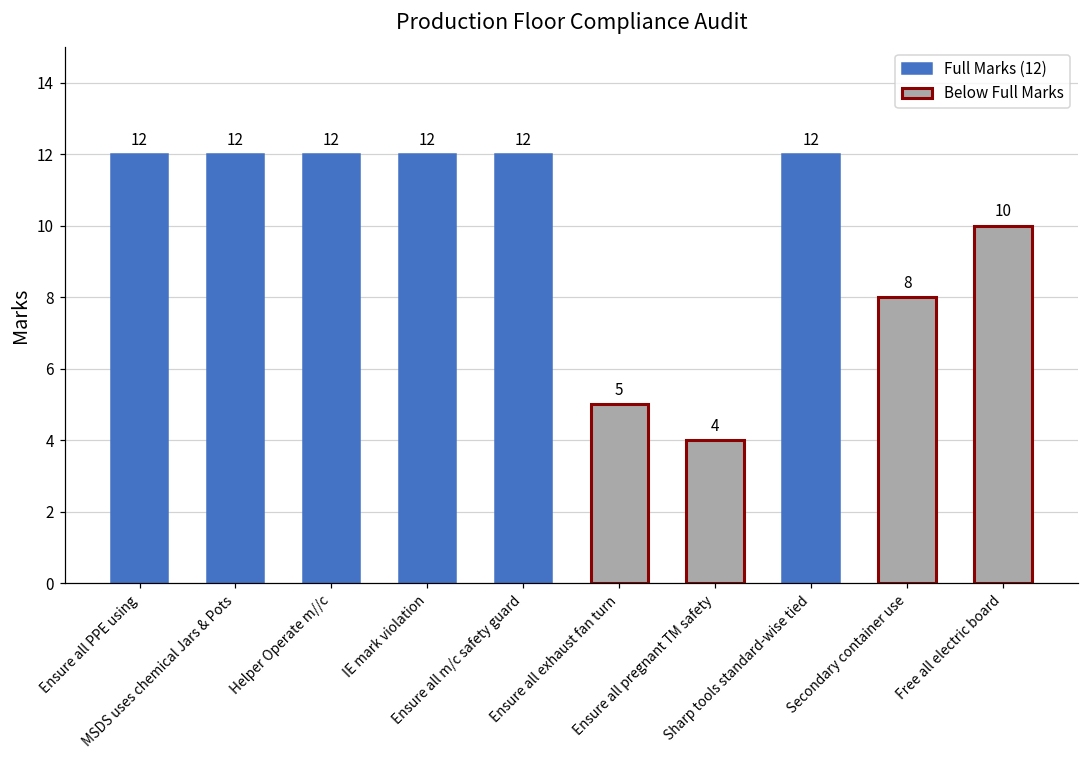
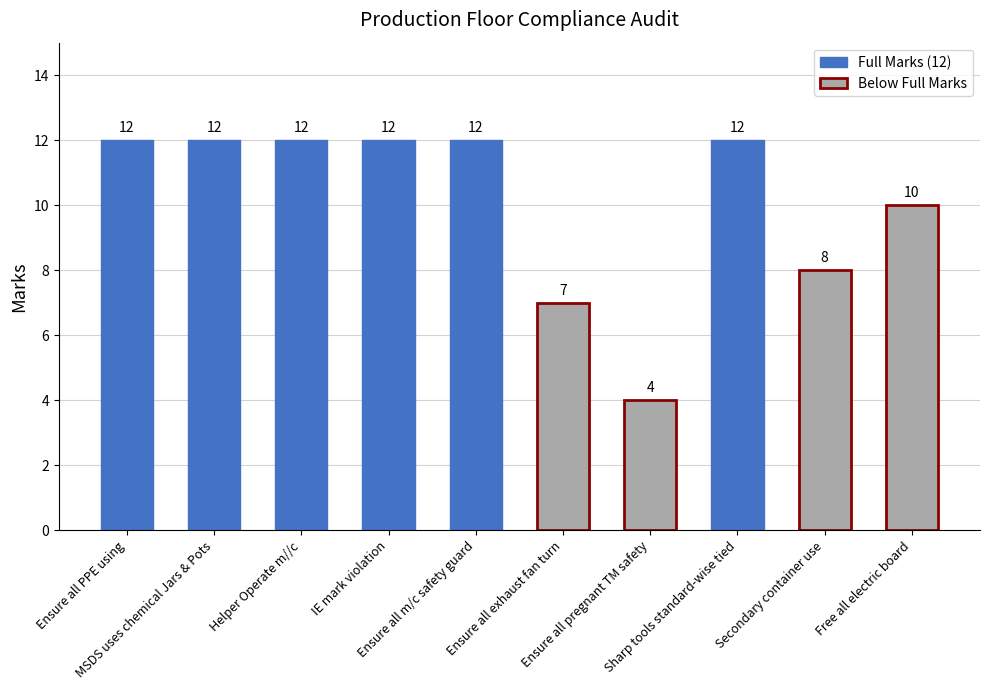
  {
    "Ensure all PPE using": 12,
    "MSDS uses chemical Jars & Pots": 12,
    "Helper Operate m//c": 12,
    "IE mark violation": 12,
    "Ensure all m/c safety guard": 12,
-   "Ensure all exhaust fan turn": 5,
+   "Ensure all exhaust fan turn": 7,
    "Ensure all pregnant TM safety": 4,
    "Sharp tools standard-wise tied": 12,
    "Secondary container use": 8,
    "Free all electric board": 10
  }
